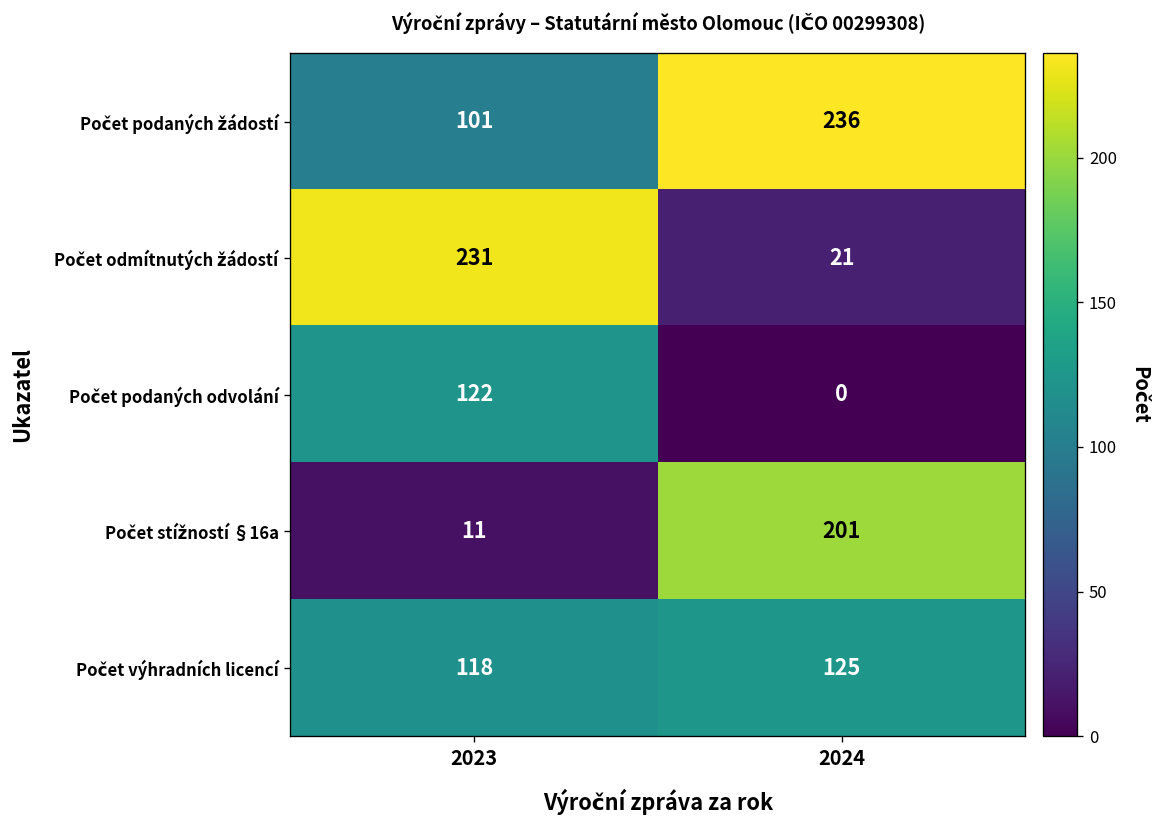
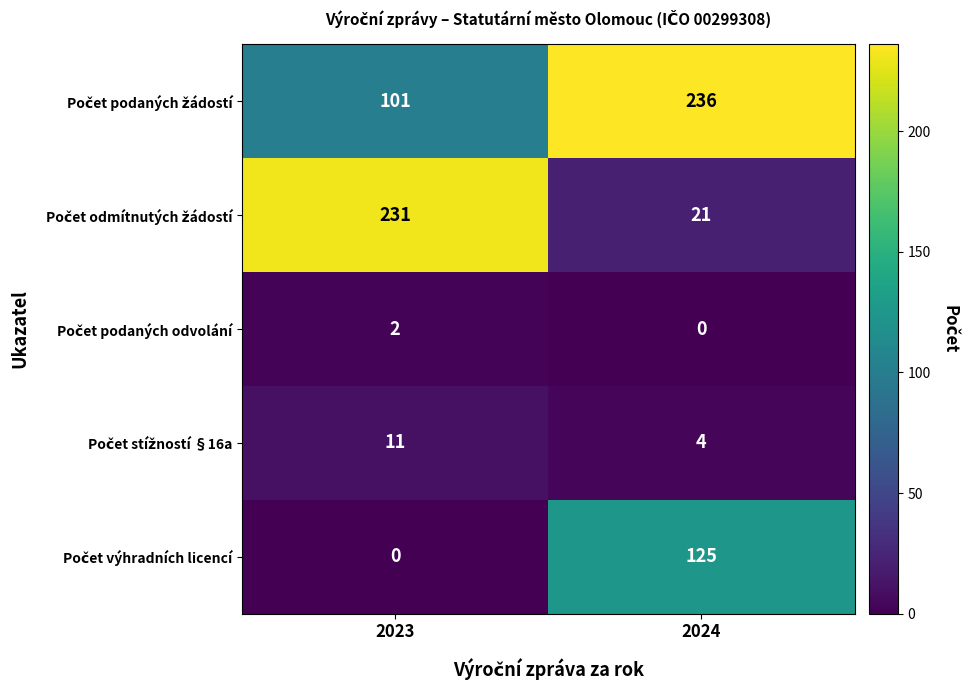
  {
    "Počet podaných žádostí": {
      "2023": 101,
      "2024": 236
    },
    "Počet odmítnutých žádostí": {
      "2023": 231,
      "2024": 21
    },
    "Počet podaných odvolání": {
-     "2023": 122,
+     "2023": 2,
      "2024": 0
    },
    "Počet stížností §16a": {
      "2023": 11,
-     "2024": 201
+     "2024": 4
    },
    "Počet výhradních licencí": {
-     "2023": 118,
+     "2023": 0,
      "2024": 125
    }
  }
